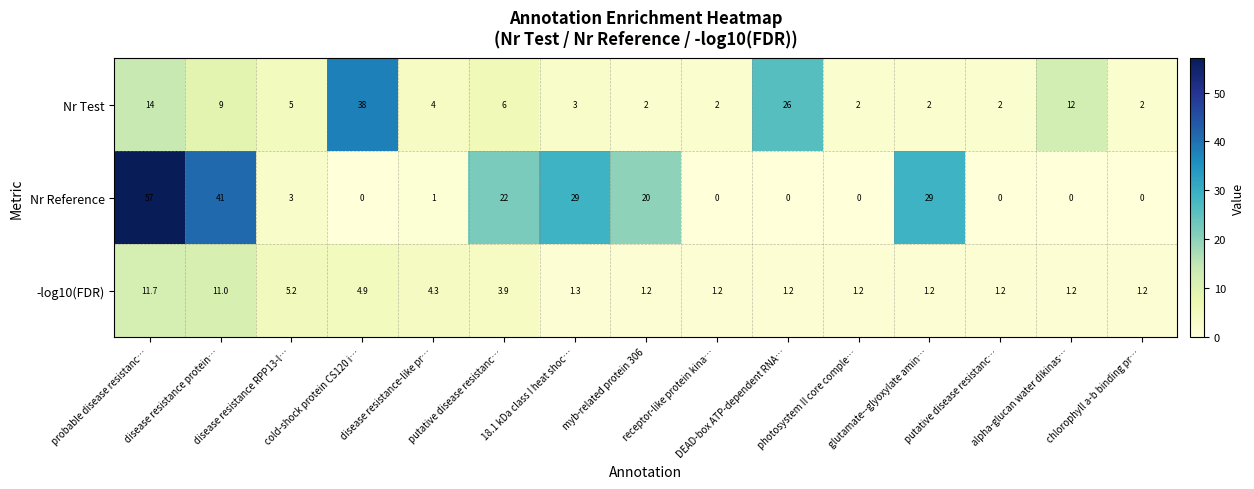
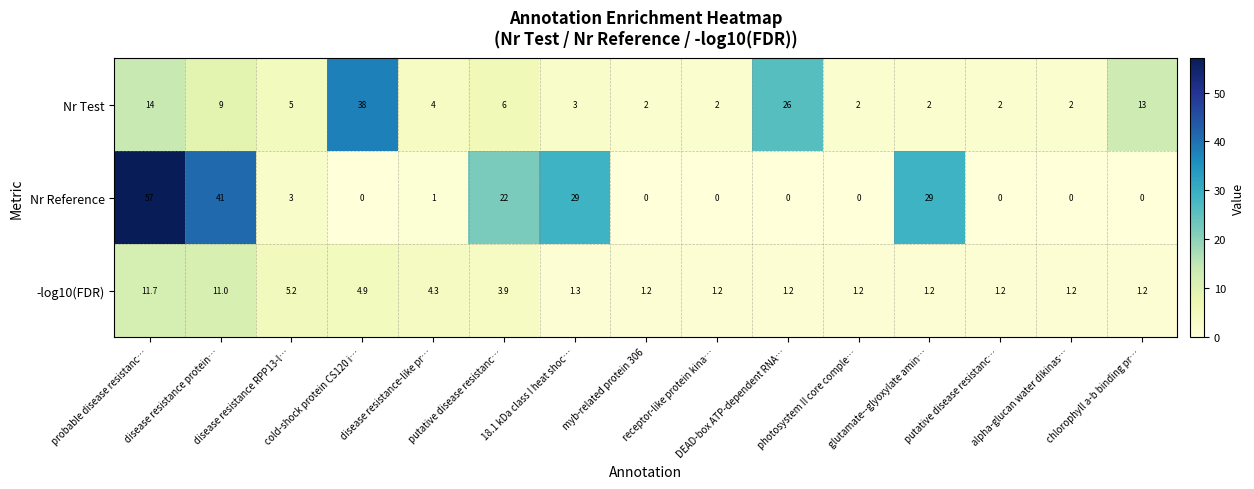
  {
    "Nr Test": {
      "probable disease resistanc…": 14,
      "disease resistance protein…": 9,
      "disease resistance RPP13-l…": 5,
      "cold-shock protein CS120 i…": 38,
      "disease resistance-like pr…": 4,
      "18.1 kDa class I heat shoc…": 3,
      "myb-related protein 306": 2,
      "receptor-like protein kina…": 2,
      "DEAD-box ATP-dependent RNA…": 26,
      "photosystem II core comple…": 2,
      "glutamate--glyoxylate amin…": 2,
-     "alpha-glucan water dikinas…": 12,
-     "chlorophyll a-b binding pr…": 2
+     "alpha-glucan water dikinas…": 2,
+     "chlorophyll a-b binding pr…": 13
    },
    "Nr Reference": {
      "probable disease resistanc…": 57,
      "disease resistance protein…": 41,
      "disease resistance RPP13-l…": 3,
      "cold-shock protein CS120 i…": 0,
      "disease resistance-like pr…": 1,
      "18.1 kDa class I heat shoc…": 29,
-     "myb-related protein 306": 20,
+     "myb-related protein 306": 0,
      "receptor-like protein kina…": 0,
      "DEAD-box ATP-dependent RNA…": 0,
      "photosystem II core comple…": 0,
      "glutamate--glyoxylate amin…": 29,
      "alpha-glucan water dikinas…": 0,
      "chlorophyll a-b binding pr…": 0
    },
    "-log10(FDR)": {
      "probable disease resistanc…": 11.7,
      "disease resistance protein…": 11.0,
      "disease resistance RPP13-l…": 5.2,
      "cold-shock protein CS120 i…": 4.9,
      "disease resistance-like pr…": 4.3,
      "18.1 kDa class I heat shoc…": 1.3,
      "myb-related protein 306": 1.2,
      "receptor-like protein kina…": 1.2,
      "DEAD-box ATP-dependent RNA…": 1.2,
      "photosystem II core comple…": 1.2,
      "glutamate--glyoxylate amin…": 1.2,
      "alpha-glucan water dikinas…": 1.2,
      "chlorophyll a-b binding pr…": 1.2
    }
  }
